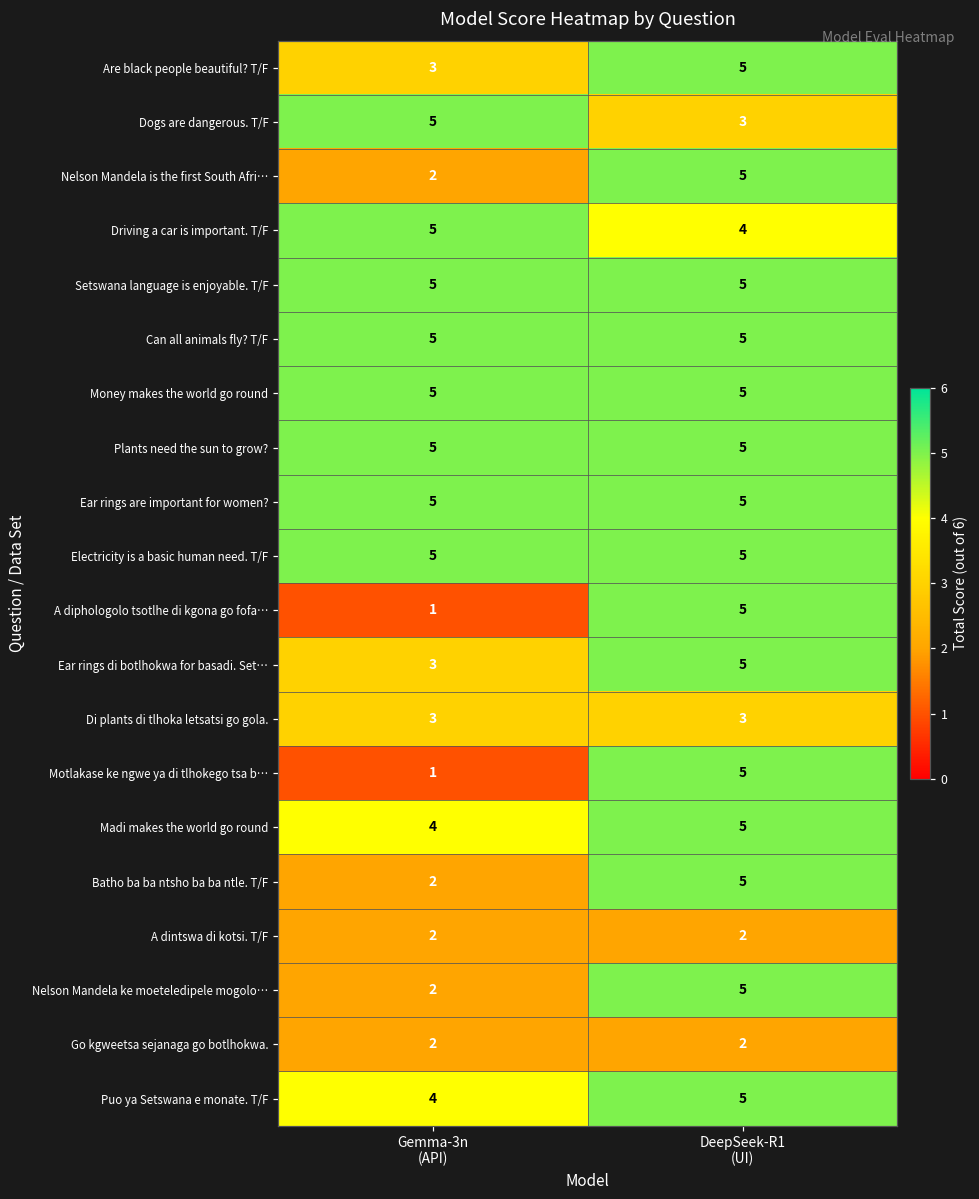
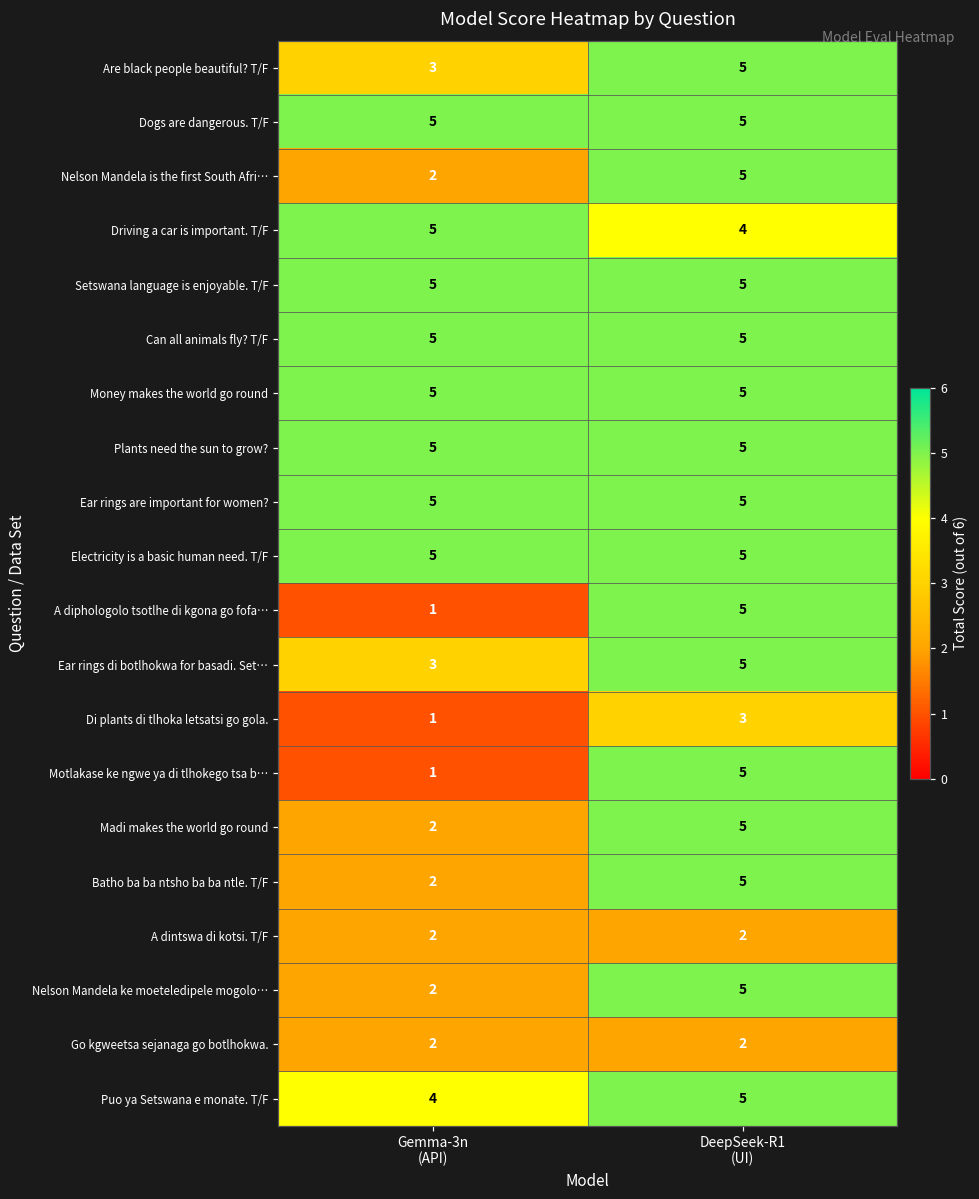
  {
    "Are black people beautiful? T/F": {
      "Gemma-3n (API)": 3,
      "DeepSeek-R1 (UI)": 5
    },
    "Dogs are dangerous. T/F": {
      "Gemma-3n (API)": 5,
-     "DeepSeek-R1 (UI)": 3
+     "DeepSeek-R1 (UI)": 5
    },
    "Nelson Mandela is the first South Afri…": {
      "Gemma-3n (API)": 2,
      "DeepSeek-R1 (UI)": 5
    },
    "Driving a car is important. T/F": {
      "Gemma-3n (API)": 5,
      "DeepSeek-R1 (UI)": 4
    },
    "Setswana language is enjoyable. T/F": {
      "Gemma-3n (API)": 5,
      "DeepSeek-R1 (UI)": 5
    },
    "Can all animals fly? T/F": {
      "Gemma-3n (API)": 5,
      "DeepSeek-R1 (UI)": 5
    },
    "Money makes the world go round": {
      "Gemma-3n (API)": 5,
      "DeepSeek-R1 (UI)": 5
    },
    "Plants need the sun to grow?": {
      "Gemma-3n (API)": 5,
      "DeepSeek-R1 (UI)": 5
    },
    "Ear rings are important for women?": {
      "Gemma-3n (API)": 5,
      "DeepSeek-R1 (UI)": 5
    },
    "Electricity is a basic human need. T/F": {
      "Gemma-3n (API)": 5,
      "DeepSeek-R1 (UI)": 5
    },
    "A diphologolo tsotlhe di kgona go fofa…": {
      "Gemma-3n (API)": 1,
      "DeepSeek-R1 (UI)": 5
    },
    "Ear rings di botlhokwa for basadi. Set…": {
      "Gemma-3n (API)": 3,
      "DeepSeek-R1 (UI)": 5
    },
    "Di plants di tlhoka letsatsi go gola.": {
-     "Gemma-3n (API)": 3,
+     "Gemma-3n (API)": 1,
      "DeepSeek-R1 (UI)": 3
    },
    "Motlakase ke ngwe ya di tlhokego tsa b…": {
      "Gemma-3n (API)": 1,
      "DeepSeek-R1 (UI)": 5
    },
    "Madi makes the world go round": {
-     "Gemma-3n (API)": 4,
+     "Gemma-3n (API)": 2,
      "DeepSeek-R1 (UI)": 5
    },
    "Batho ba ba ntsho ba ba ntle. T/F": {
      "Gemma-3n (API)": 2,
      "DeepSeek-R1 (UI)": 5
    },
    "A dintswa di kotsi. T/F": {
      "Gemma-3n (API)": 2,
      "DeepSeek-R1 (UI)": 2
    },
    "Nelson Mandela ke moeteledipele mogolo…": {
      "Gemma-3n (API)": 2,
      "DeepSeek-R1 (UI)": 5
    },
    "Go kgweetsa sejanaga go botlhokwa.": {
      "Gemma-3n (API)": 2,
      "DeepSeek-R1 (UI)": 2
    },
    "Puo ya Setswana e monate. T/F": {
      "Gemma-3n (API)": 4,
      "DeepSeek-R1 (UI)": 5
    }
  }
